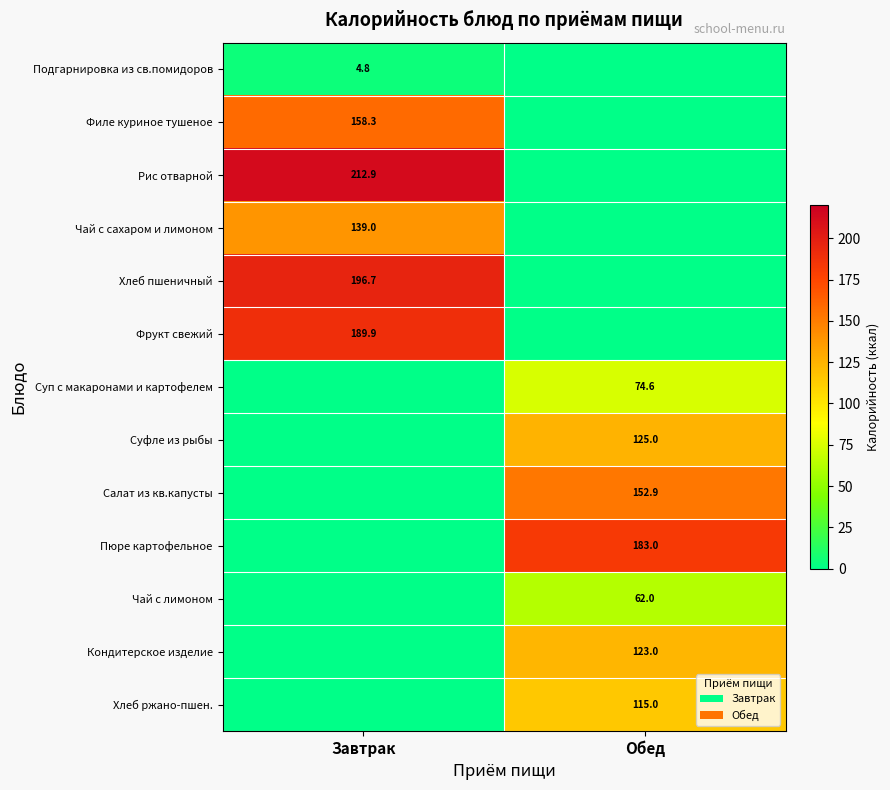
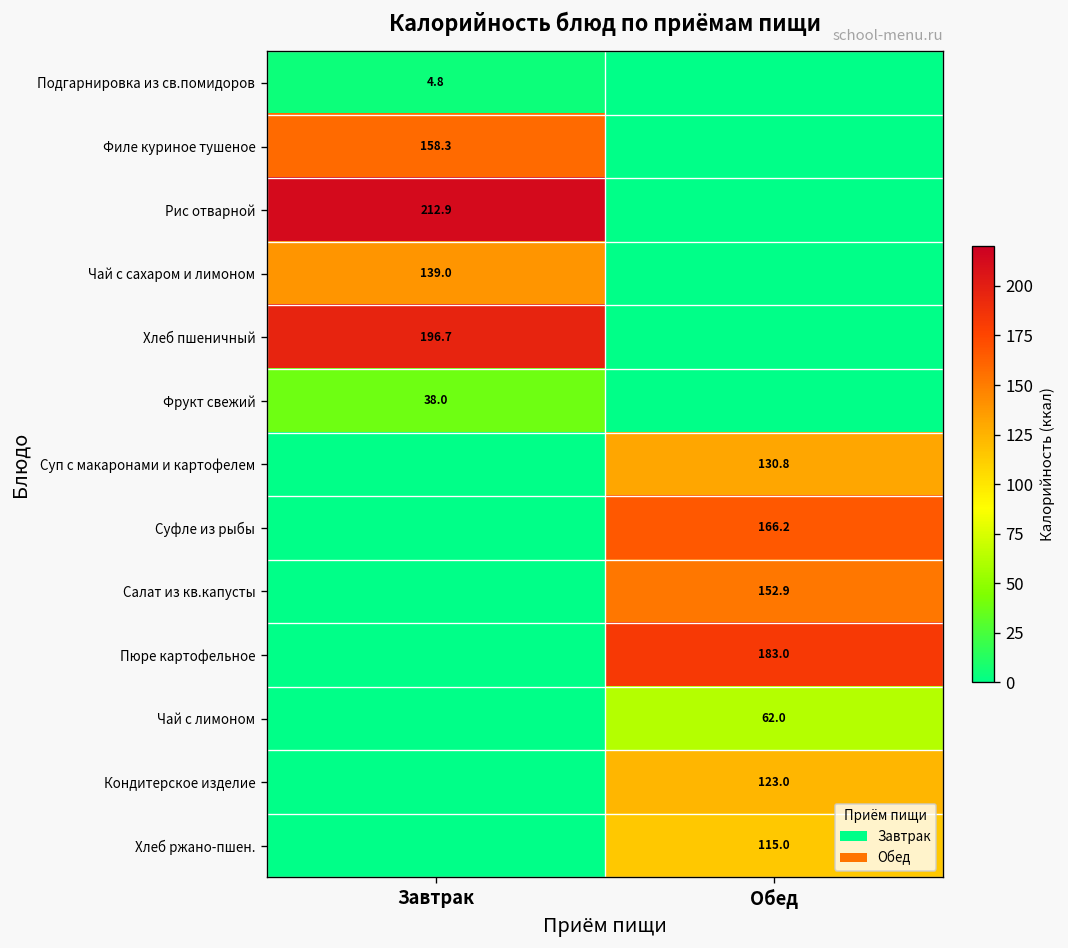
  {
    "Подгарнировка из св.помидоров": {
      "Завтрак": 4.8
    },
    "Филе куриное тушеное": {
      "Завтрак": 158.3
    },
    "Рис отварной": {
      "Завтрак": 212.9
    },
    "Чай с сахаром и лимоном": {
      "Завтрак": 139.0
    },
    "Хлеб пшеничный": {
      "Завтрак": 196.7
    },
    "Фрукт свежий": {
-     "Завтрак": 189.9
+     "Завтрак": 38.0
    },
    "Суп с макаронами и картофелем": {
-     "Обед": 74.6
+     "Обед": 130.8
    },
    "Суфле из рыбы": {
-     "Обед": 125.0
+     "Обед": 166.2
    },
    "Салат из кв.капусты": {
      "Обед": 152.9
    },
    "Пюре картофельное": {
      "Обед": 183.0
    },
    "Чай с лимоном": {
      "Обед": 62.0
    },
    "Кондитерское изделие": {
      "Обед": 123.0
    },
    "Хлеб ржано-пшен.": {
      "Обед": 115.0
    }
  }
